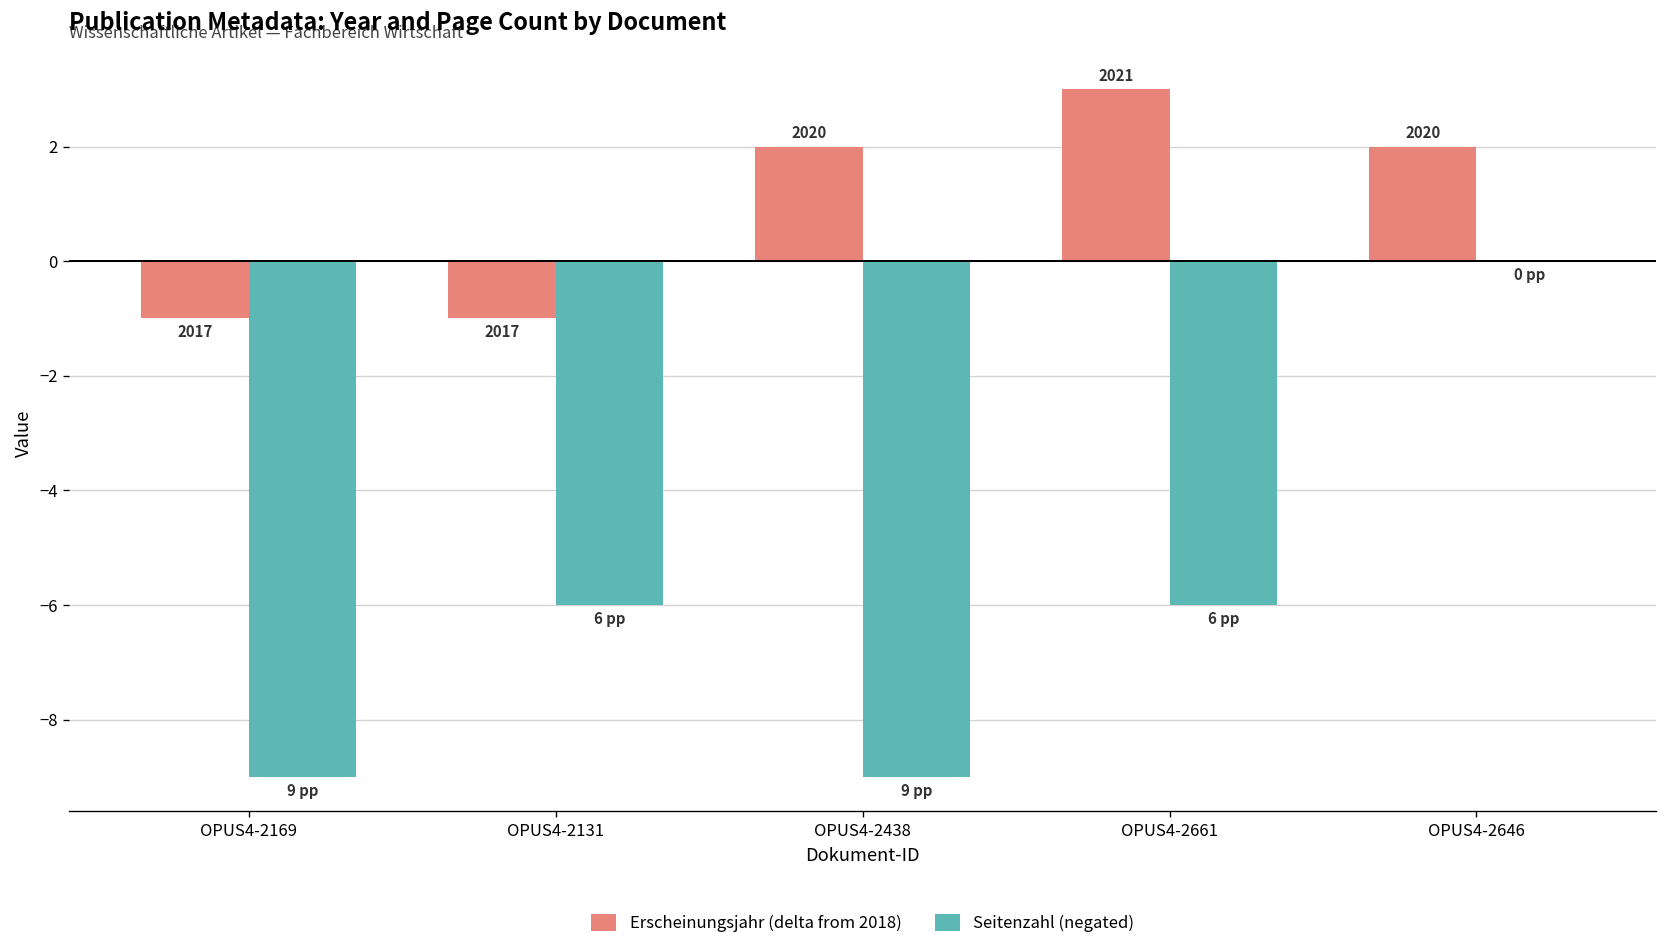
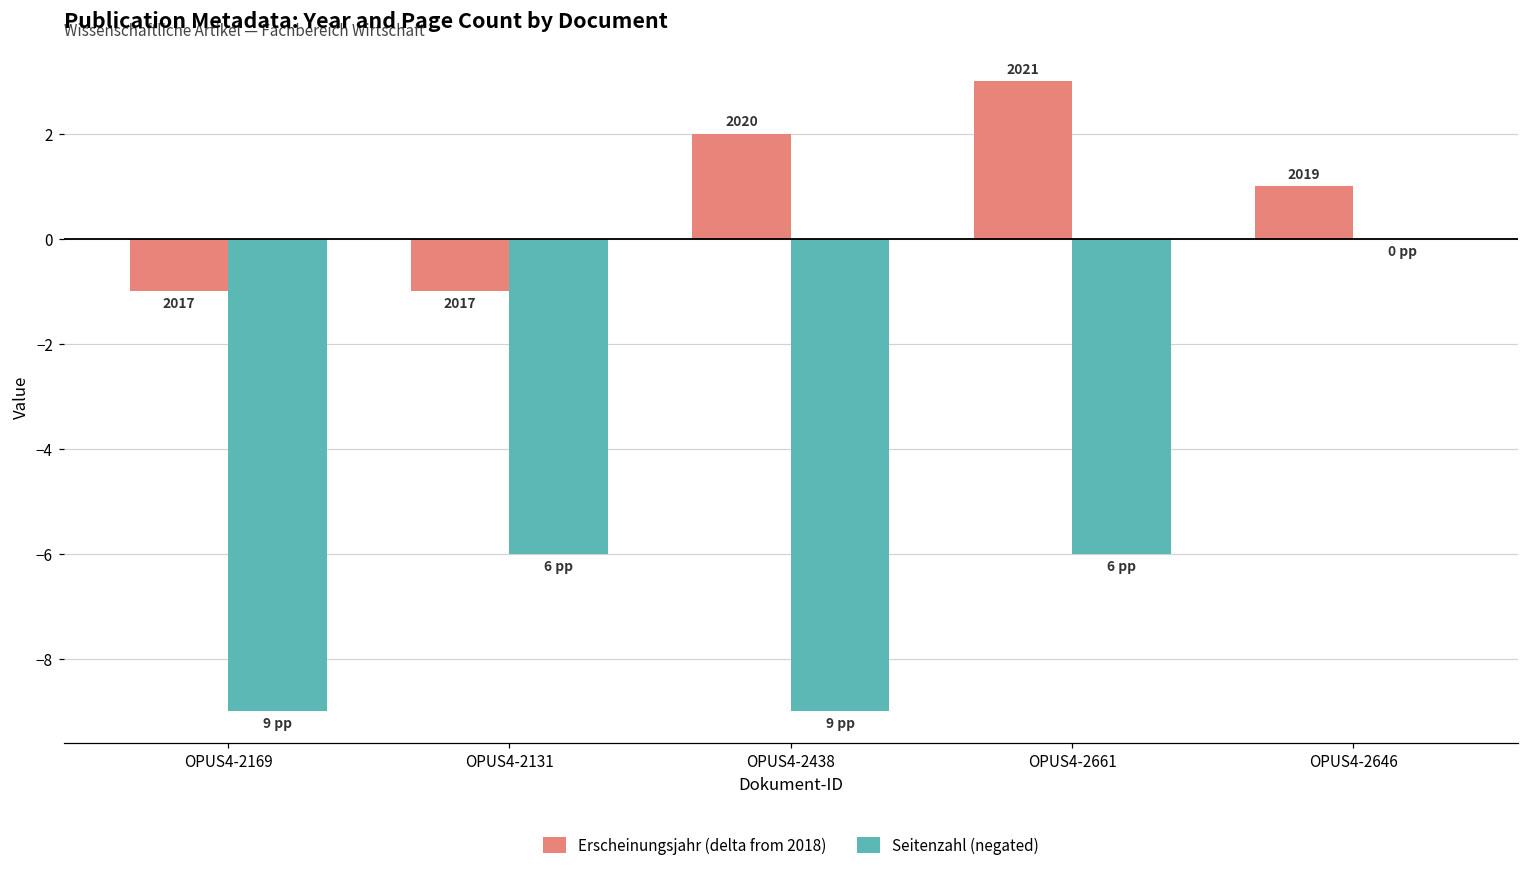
  {
    "Erscheinungsjahr (delta from 2018)": {
-     "OPUS4-2646": 2020
+     "OPUS4-2646": 2019
    },
    "Seitenzahl (negated)": {
      "OPUS4-2646": 0
    }
  }
